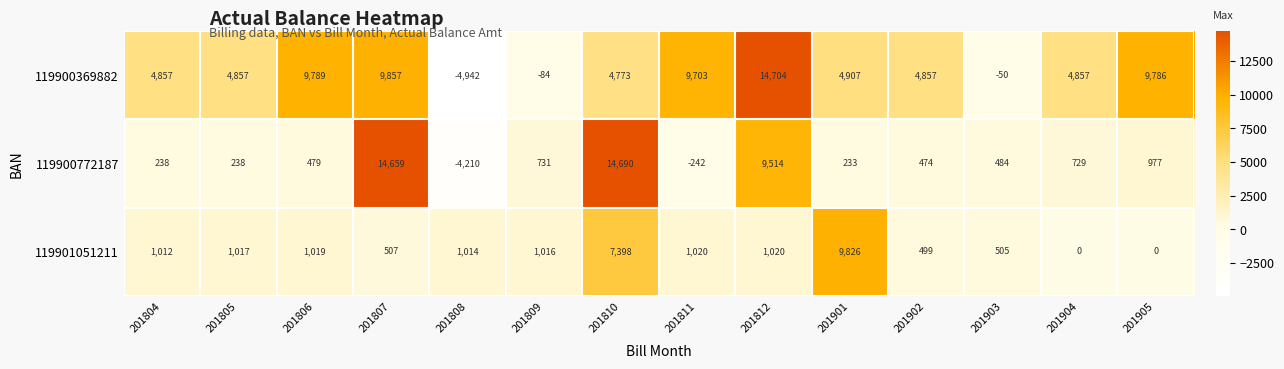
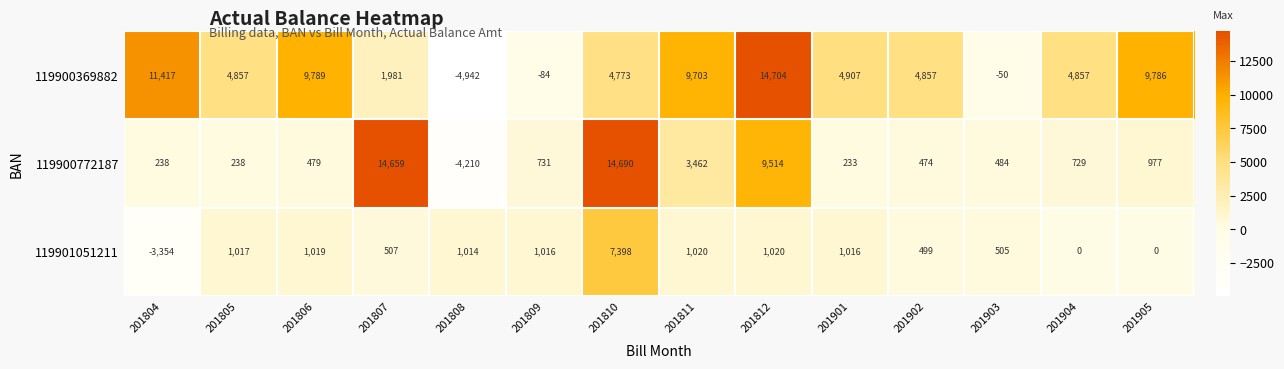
  {
    "119900369882": {
-     "201804": "4,857",
+     "201804": "11,417",
      "201805": "4,857",
      "201806": "9,789",
-     "201807": "9,857",
+     "201807": "1,981",
      "201808": "-4,942",
      "201809": "-84",
      "201810": "4,773",
      "201811": "9,703",
      "201812": "14,704",
      "201901": "4,907",
      "201902": "4,857",
      "201903": "-50",
      "201904": "4,857",
      "201905": "9,786"
    },
    "119900772187": {
      "201804": "238",
      "201805": "238",
      "201806": "479",
      "201807": "14,659",
      "201808": "-4,210",
      "201809": "731",
      "201810": "14,690",
-     "201811": "-242",
+     "201811": "3,462",
      "201812": "9,514",
      "201901": "233",
      "201902": "474",
      "201903": "484",
      "201904": "729",
      "201905": "977"
    },
    "119901051211": {
-     "201804": "1,012",
+     "201804": "-3,354",
      "201805": "1,017",
      "201806": "1,019",
      "201807": "507",
      "201808": "1,014",
      "201809": "1,016",
      "201810": "7,398",
      "201811": "1,020",
      "201812": "1,020",
-     "201901": "9,826",
+     "201901": "1,016",
      "201902": "499",
      "201903": "505",
      "201904": "0",
      "201905": "0"
    }
  }
